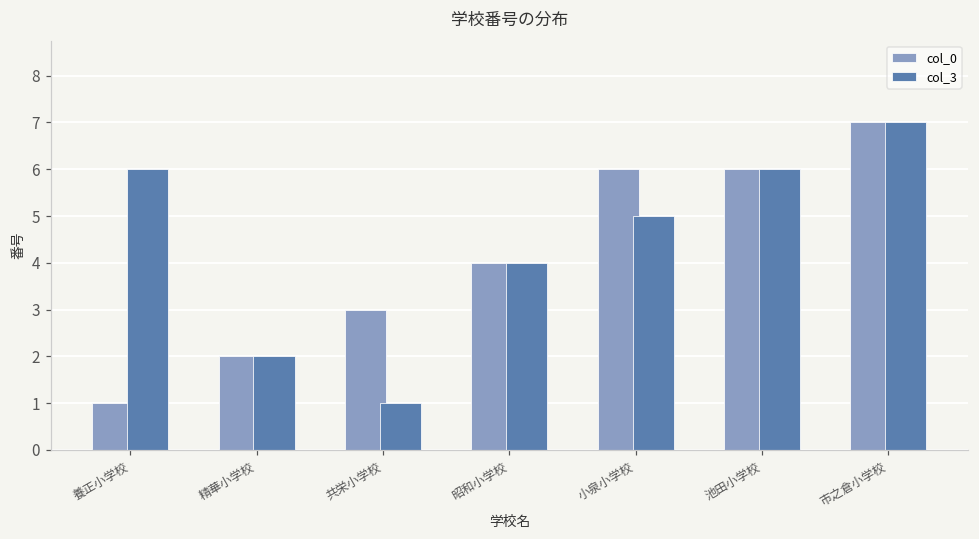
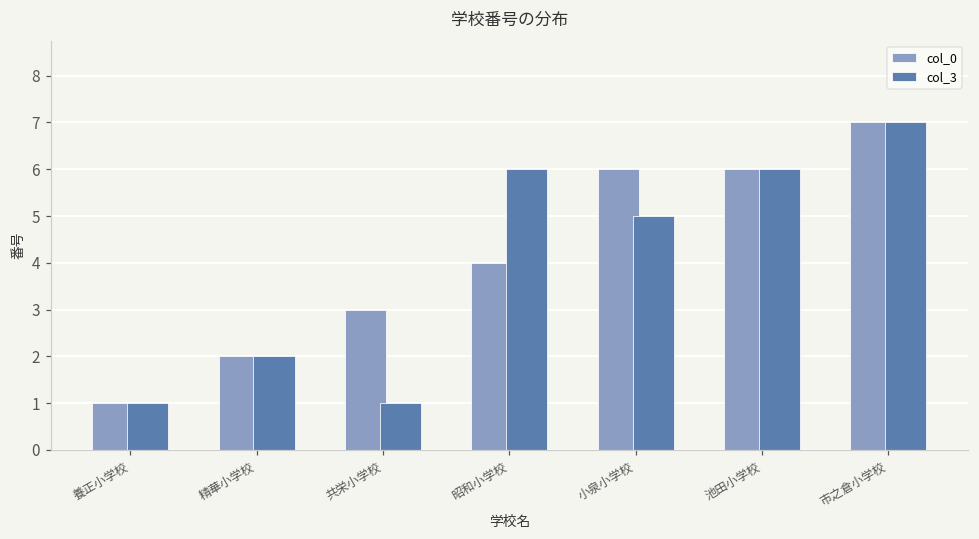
  {
    "col_0": {
      "養正小学校": 1,
      "精華小学校": 2,
      "共栄小学校": 3,
      "昭和小学校": 4,
      "小泉小学校": 6,
      "池田小学校": 6,
      "市之倉小学校": 7
    },
    "col_3": {
-     "養正小学校": 6,
+     "養正小学校": 1,
      "精華小学校": 2,
      "共栄小学校": 1,
-     "昭和小学校": 4,
+     "昭和小学校": 6,
      "小泉小学校": 5,
      "池田小学校": 6,
      "市之倉小学校": 7
    }
  }
